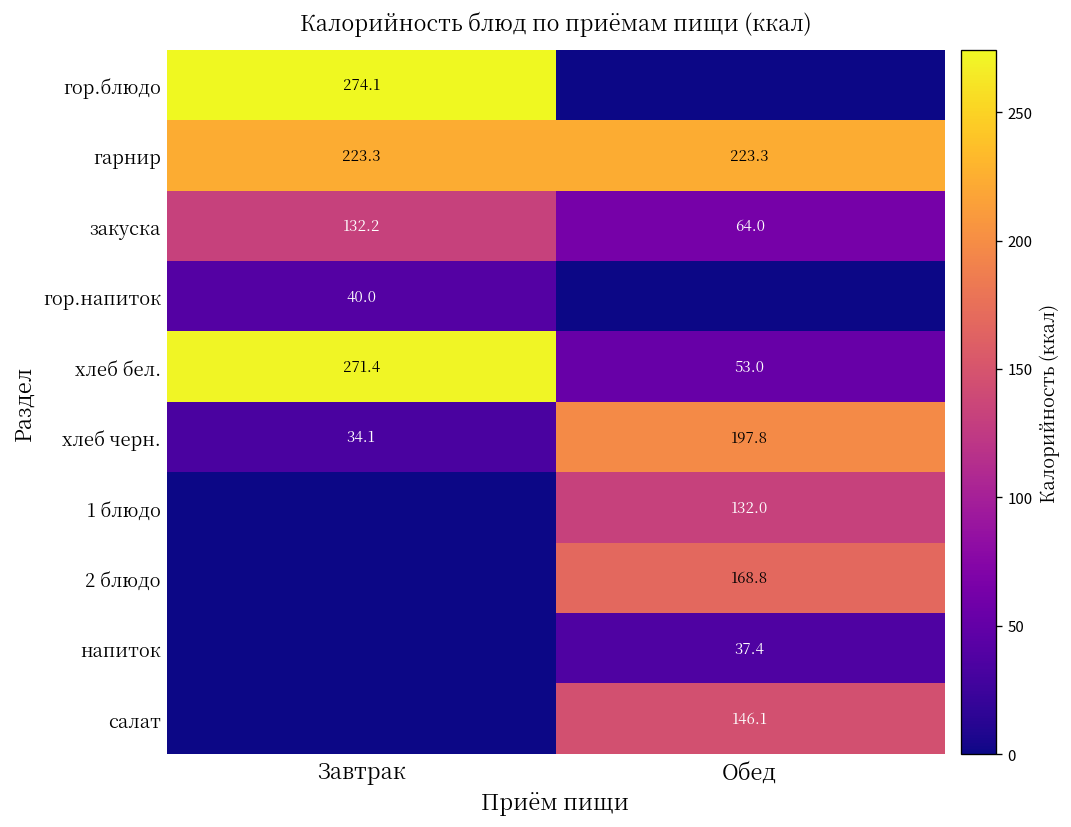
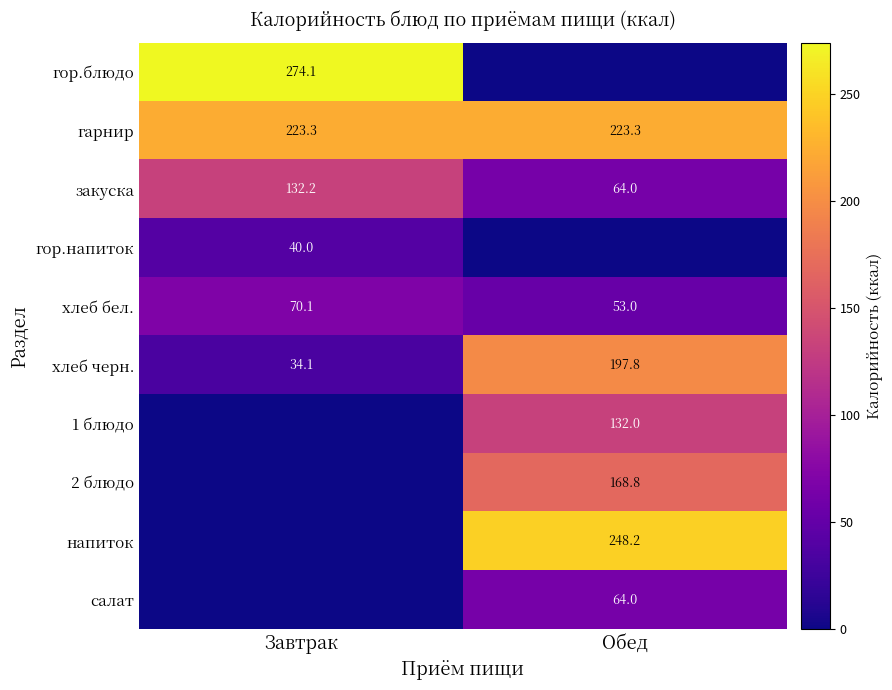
  {
    "гор.блюдо": {
      "Завтрак": 274.1
    },
    "гарнир": {
      "Завтрак": 223.3,
      "Обед": 223.3
    },
    "закуска": {
      "Завтрак": 132.2,
      "Обед": 64.0
    },
    "гор.напиток": {
      "Завтрак": 40.0
    },
    "хлеб бел.": {
-     "Завтрак": 271.4,
+     "Завтрак": 70.1,
      "Обед": 53.0
    },
    "хлеб черн.": {
      "Завтрак": 34.1,
      "Обед": 197.8
    },
    "1 блюдо": {
      "Обед": 132.0
    },
    "2 блюдо": {
      "Обед": 168.8
    },
    "напиток": {
-     "Обед": 37.4
+     "Обед": 248.2
    },
    "салат": {
-     "Обед": 146.1
+     "Обед": 64.0
    }
  }
